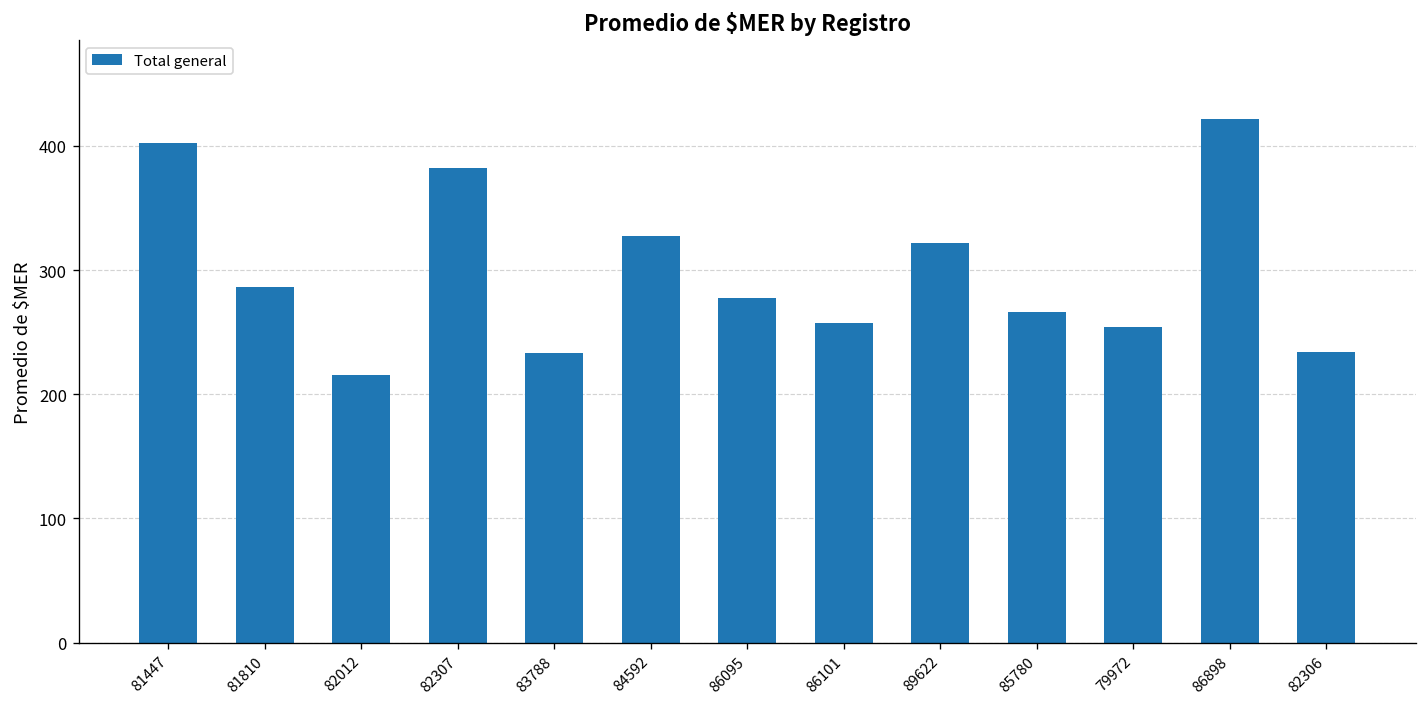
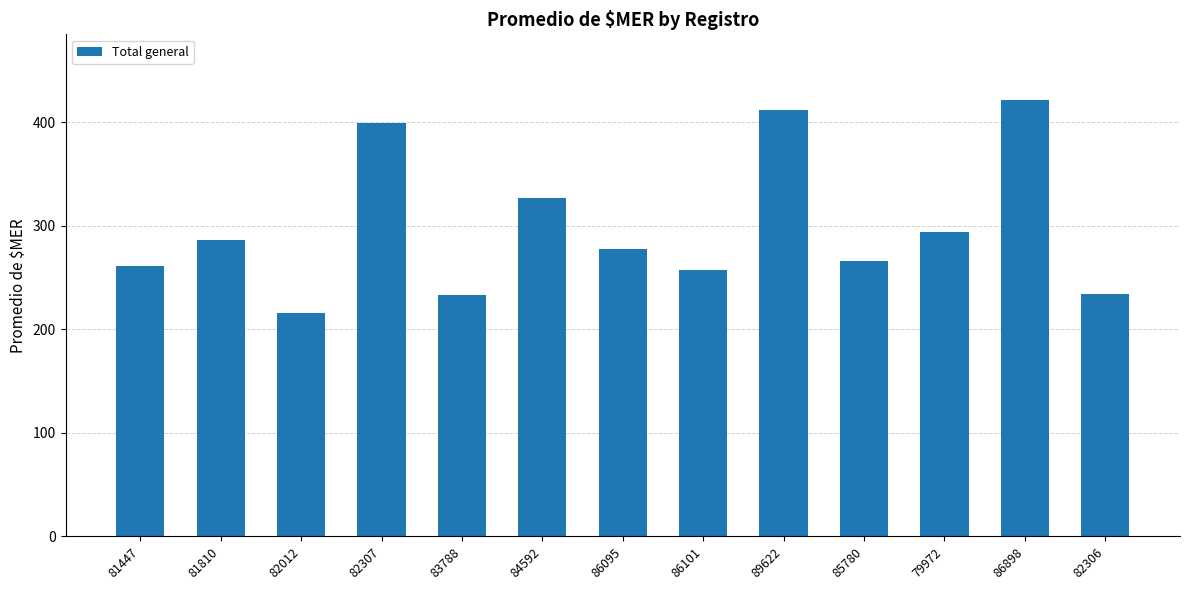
  {
-   "81447": 403,
+   "81447": 261,
    "81810": 287,
    "82012": 216,
-   "82307": 382,
+   "82307": 399,
    "83788": 233,
    "84592": 327,
    "86095": 278,
    "86101": 258,
-   "89622": 321,
+   "89622": 412,
    "85780": 266,
-   "79972": 254,
+   "79972": 294,
    "86898": 422,
    "82306": 234
  }
